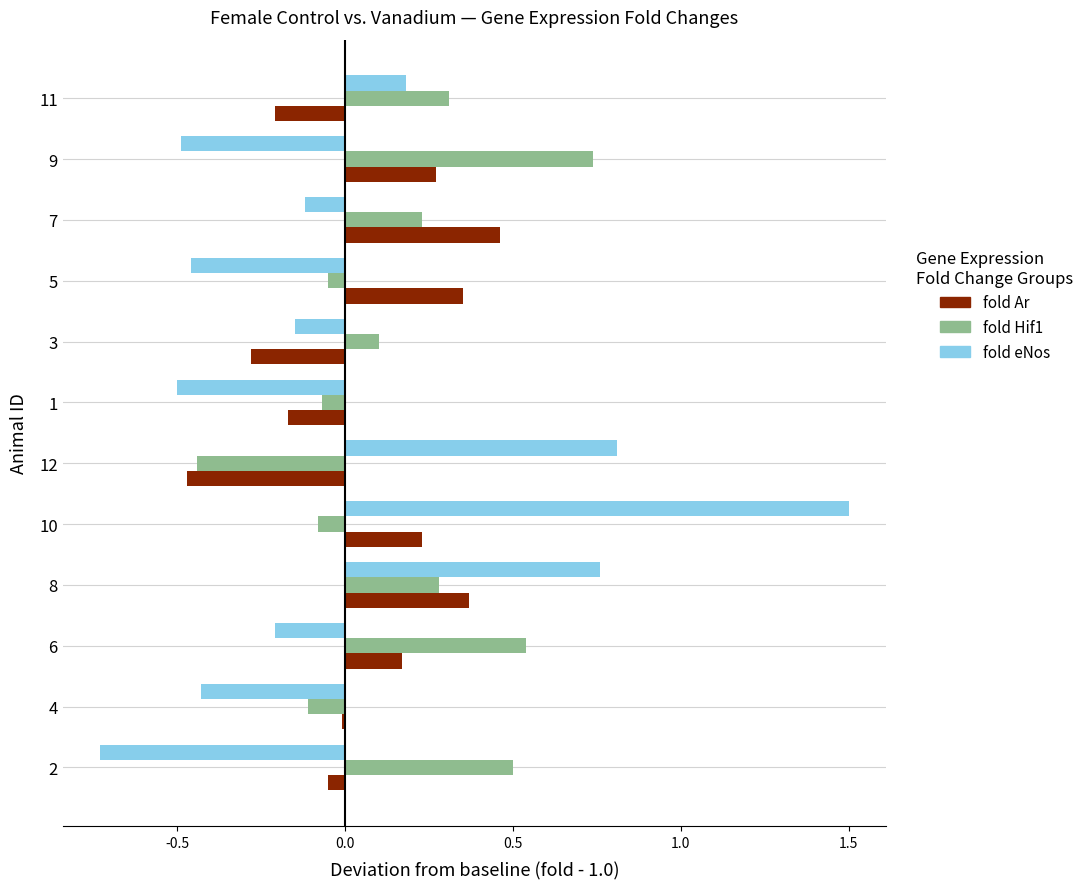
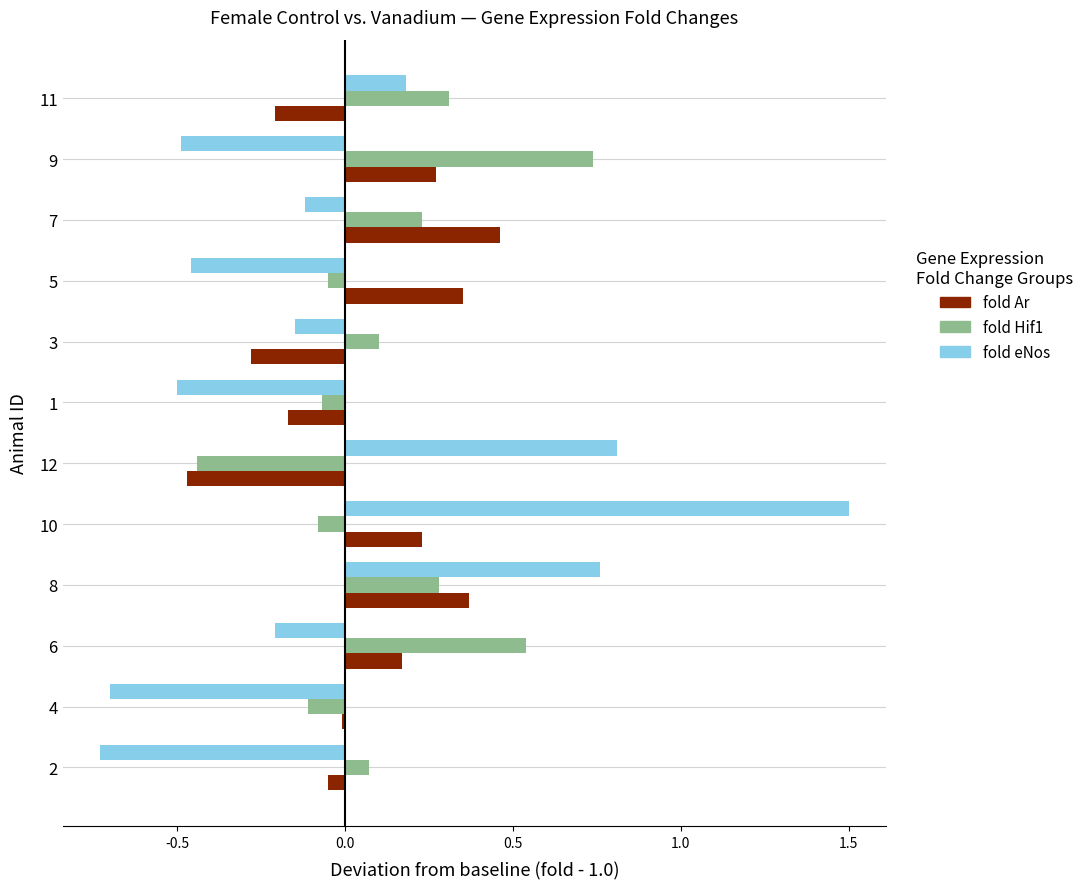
  {
    "fold Ar": {
      "11": -0.21,
      "9": 0.27,
      "7": 0.46,
      "5": 0.35,
      "3": -0.28,
      "1": -0.17,
      "12": -0.47,
      "10": 0.23,
      "8": 0.37,
      "6": 0.17,
      "4": -0.01,
      "2": -0.05
    },
    "fold Hif1": {
      "11": 0.31,
      "9": 0.74,
      "7": 0.23,
      "5": -0.05,
      "3": 0.10,
      "1": -0.07,
      "12": -0.44,
      "10": -0.08,
      "8": 0.28,
      "6": 0.54,
      "4": -0.11,
-     "2": 0.50
+     "2": 0.07
    },
    "fold eNos": {
      "11": 0.18,
      "9": -0.49,
      "7": -0.12,
      "5": -0.46,
      "3": -0.15,
      "1": -0.50,
      "12": 0.81,
      "10": 1.50,
      "8": 0.76,
      "6": -0.21,
-     "4": -0.43,
+     "4": -0.70,
      "2": -0.73
    }
  }
